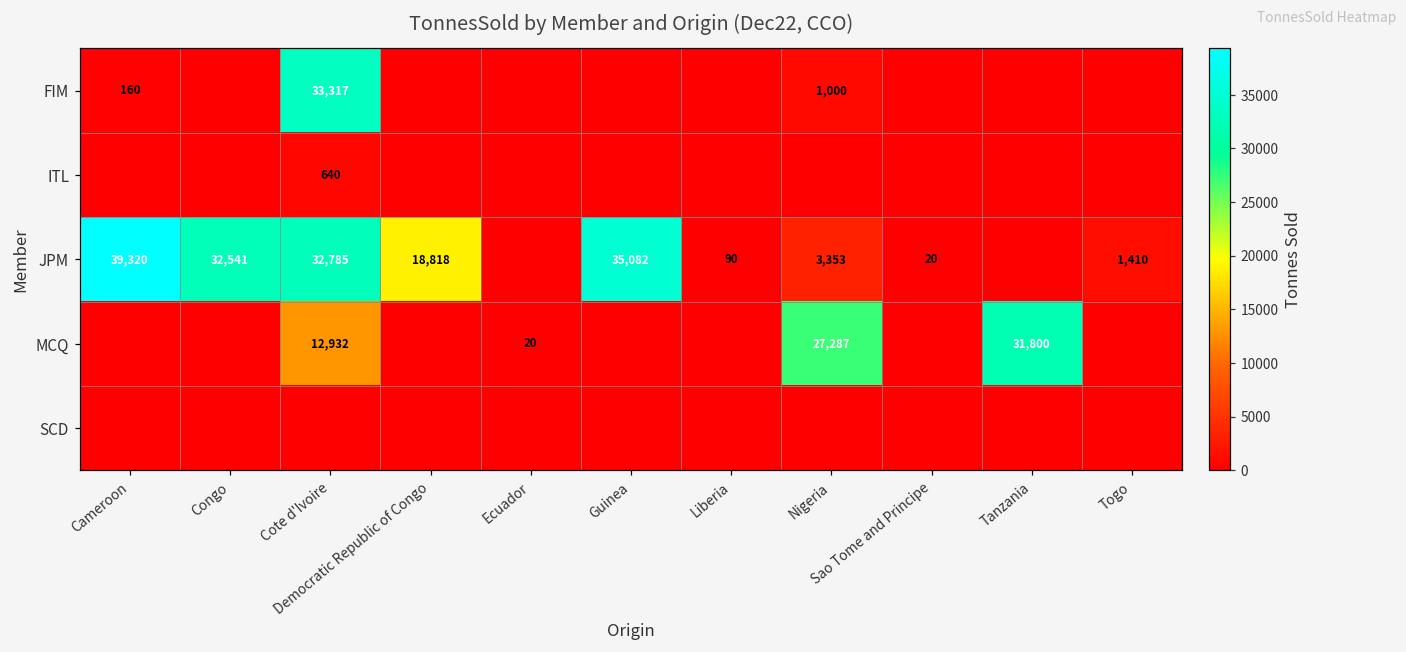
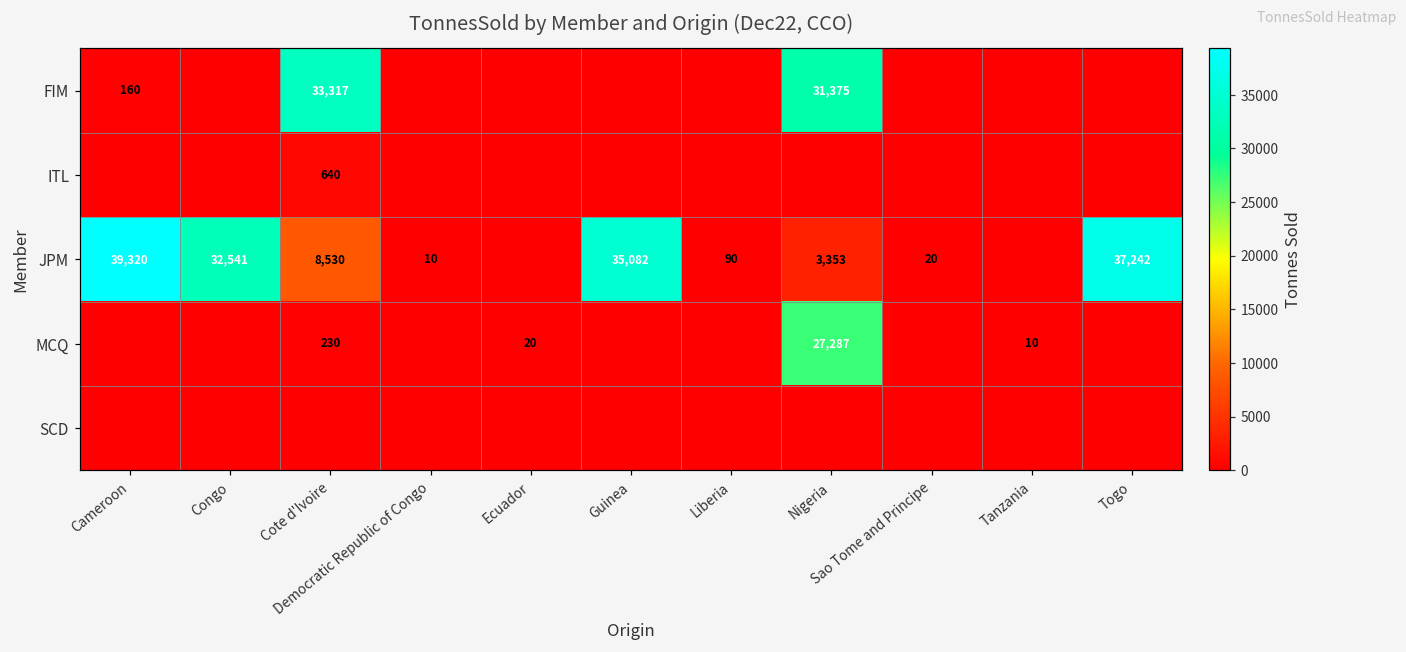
  {
    "FIM": {
      "Cameroon": "160",
      "Cote d'Ivoire": "33,317",
-     "Nigeria": "1,000"
+     "Nigeria": "31,375"
    },
    "ITL": {
      "Cote d'Ivoire": "640"
    },
    "JPM": {
      "Cameroon": "39,320",
      "Congo": "32,541",
-     "Cote d'Ivoire": "32,785",
-     "Democratic Republic of Congo": "18,818",
+     "Cote d'Ivoire": "8,530",
+     "Democratic Republic of Congo": "10",
      "Guinea": "35,082",
      "Liberia": "90",
      "Nigeria": "3,353",
      "Sao Tome and Principe": "20",
-     "Togo": "1,410"
+     "Togo": "37,242"
    },
    "MCQ": {
-     "Cote d'Ivoire": "12,932",
+     "Cote d'Ivoire": "230",
      "Ecuador": "20",
      "Nigeria": "27,287",
-     "Tanzania": "31,800"
+     "Tanzania": "10"
    }
  }
